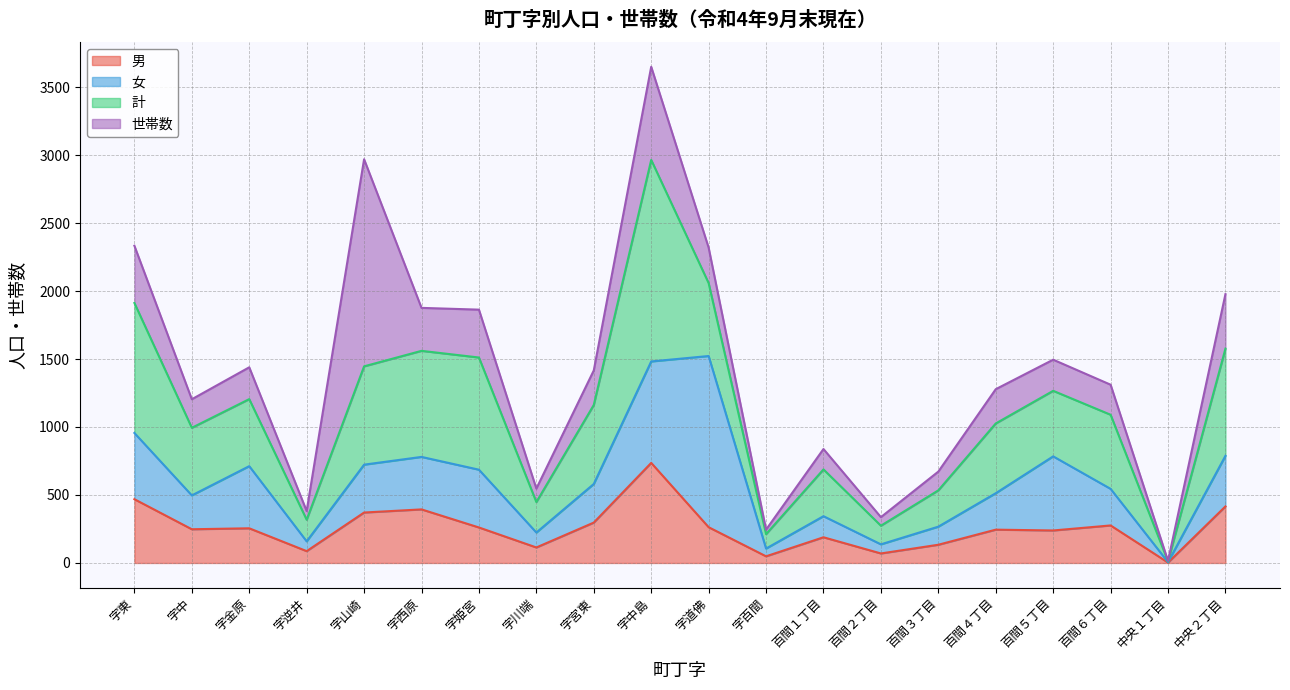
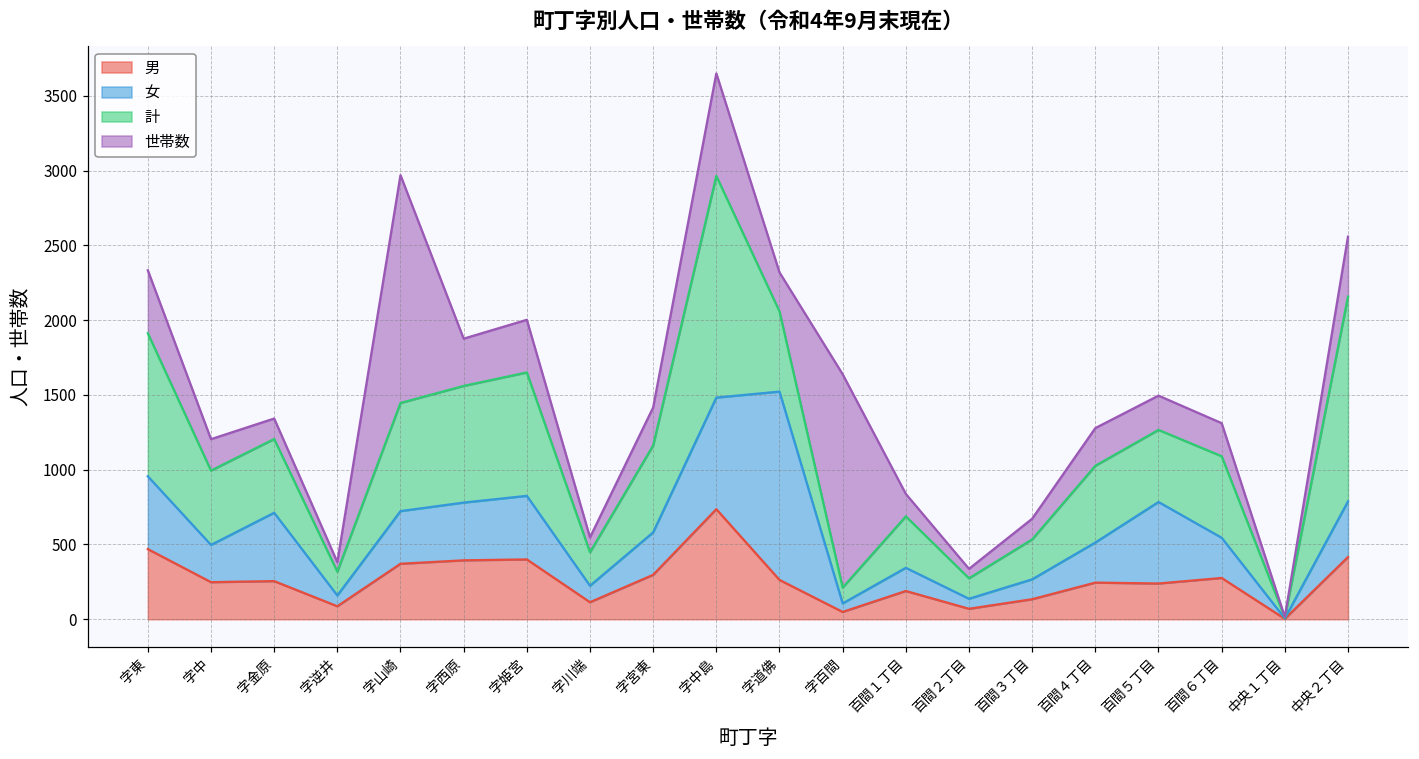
  {
    "男": {
      "字東": 470,
      "字中": 250,
      "字金原": 260,
      "字逆井": 90,
      "字山崎": 370,
      "字西原": 390,
-     "字姫宮": 260,
+     "字姫宮": 400,
      "字川端": 110,
      "字宮東": 300,
      "字中島": 740,
      "字道佛": 260,
      "字百間": 50,
      "百間１丁目": 190,
      "百間２丁目": 70,
      "百間３丁目": 130,
      "百間４丁目": 250,
      "百間５丁目": 240,
      "百間６丁目": 280,
      "中央２丁目": 420
    },
    "女": {
      "字東": 490,
      "字中": 250,
      "字金原": 460,
      "字逆井": 70,
      "字山崎": 350,
      "字西原": 390,
      "字姫宮": 430,
      "字川端": 110,
      "字宮東": 280,
      "字中島": 750,
      "字道佛": 1260,
      "字百間": 60,
      "百間１丁目": 160,
      "百間２丁目": 70,
      "百間３丁目": 130,
      "百間４丁目": 270,
      "百間５丁目": 550,
      "百間６丁目": 270,
      "中央２丁目": 370
    },
    "計": {
      "字東": 960,
      "字中": 500,
      "字金原": 490,
      "字逆井": 160,
      "字山崎": 720,
      "字西原": 780,
      "字姫宮": 830,
      "字川端": 220,
      "字宮東": 580,
      "字中島": 1480,
      "字道佛": 540,
      "字百間": 110,
      "百間１丁目": 340,
      "百間２丁目": 140,
      "百間３丁目": 270,
      "百間４丁目": 510,
      "百間５丁目": 480,
      "百間６丁目": 550,
-     "中央２丁目": 790
+     "中央２丁目": 1370
    },
    "世帯数": {
      "字東": 420,
      "字中": 210,
-     "字金原": 230,
+     "字金原": 140,
      "字逆井": 60,
      "字山崎": 1520,
      "字西原": 320,
      "字姫宮": 350,
      "字川端": 100,
      "字宮東": 250,
      "字中島": 690,
      "字道佛": 260,
-     "字百間": 30,
+     "字百間": 1430,
      "百間１丁目": 150,
      "百間２丁目": 60,
      "百間３丁目": 140,
      "百間４丁目": 250,
      "百間５丁目": 230,
      "百間６丁目": 220,
      "中央２丁目": 400
    }
  }
